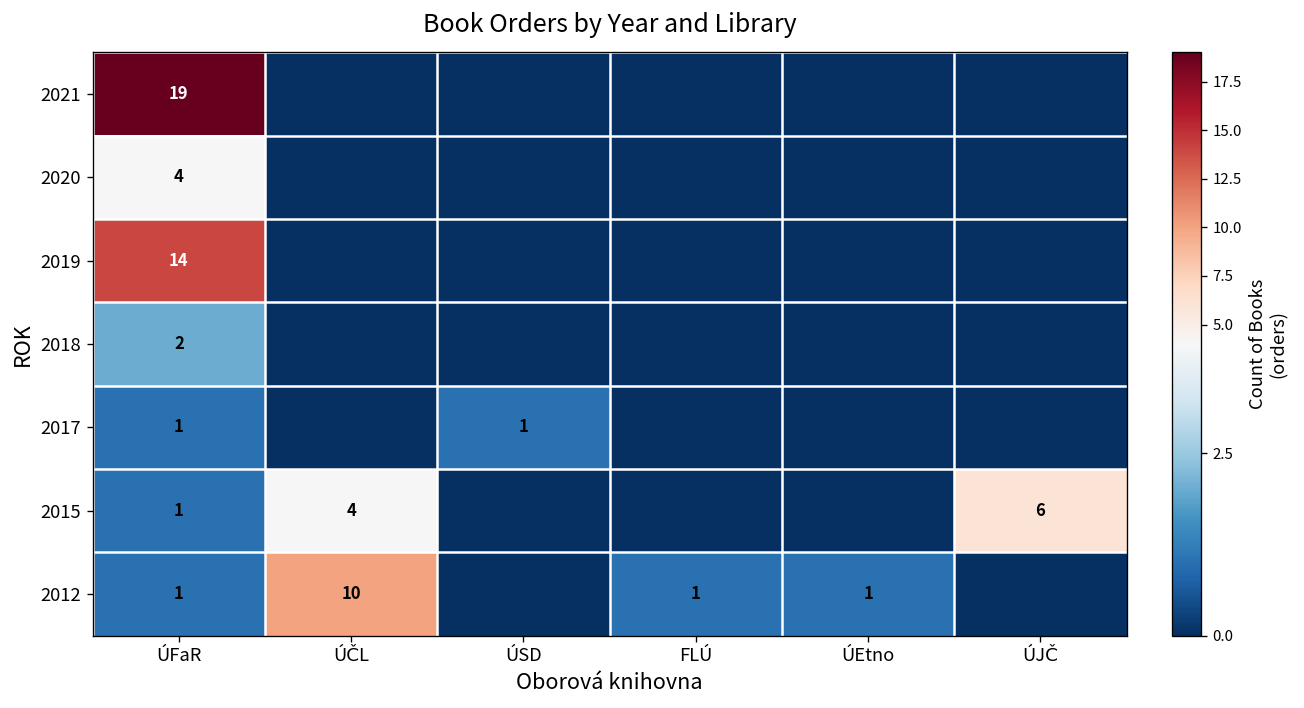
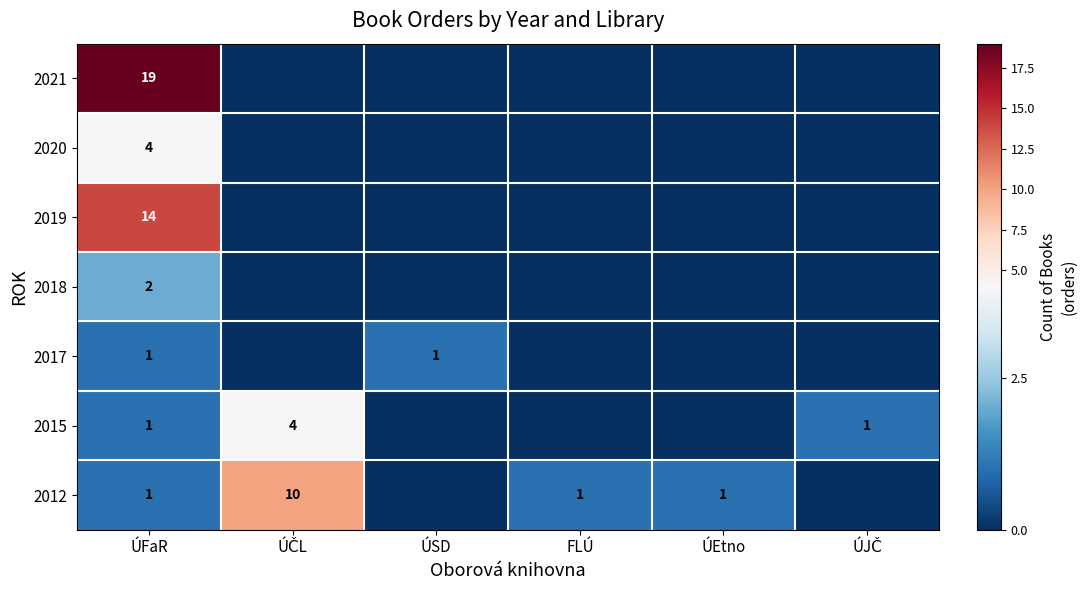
  {
    "2021": {
      "ÚFaR": 19
    },
    "2020": {
      "ÚFaR": 4
    },
    "2019": {
      "ÚFaR": 14
    },
    "2018": {
      "ÚFaR": 2
    },
    "2017": {
      "ÚFaR": 1,
      "ÚSD": 1
    },
    "2015": {
      "ÚFaR": 1,
      "ÚČL": 4,
-     "ÚJČ": 6
+     "ÚJČ": 1
    },
    "2012": {
      "ÚFaR": 1,
      "ÚČL": 10,
      "FLÚ": 1,
      "ÚEtno": 1
    }
  }
